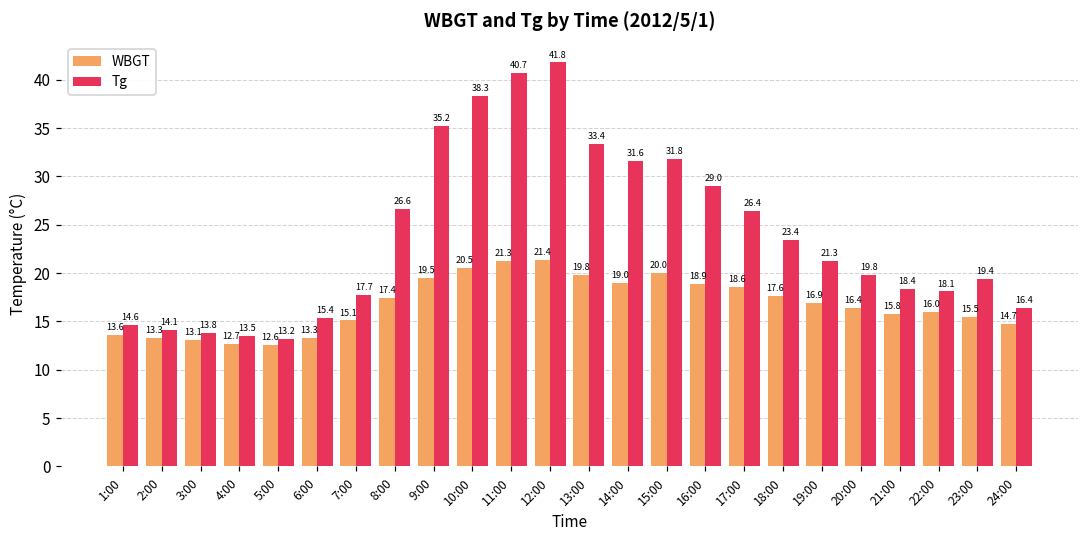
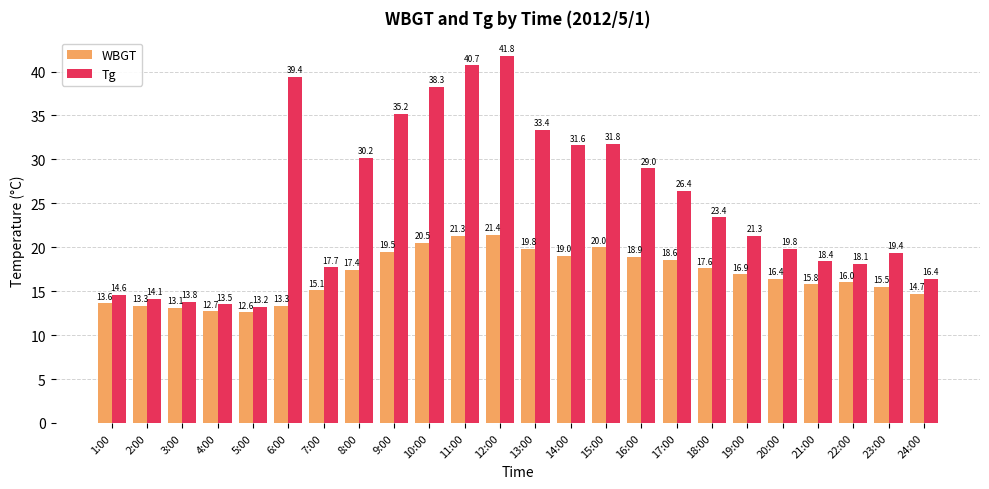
  {
    "WBGT": {
      "1:00": 13.6,
      "2:00": 13.3,
      "3:00": 13.1,
      "4:00": 12.7,
      "5:00": 12.6,
      "6:00": 13.3,
      "7:00": 15.1,
      "8:00": 17.4,
      "9:00": 19.5,
      "10:00": 20.5,
      "11:00": 21.3,
      "12:00": 21.4,
      "13:00": 19.8,
      "14:00": 19.0,
      "15:00": 20.0,
      "16:00": 18.9,
      "17:00": 18.6,
      "18:00": 17.6,
      "19:00": 16.9,
      "20:00": 16.4,
      "21:00": 15.8,
      "22:00": 16.0,
      "23:00": 15.5,
      "24:00": 14.7
    },
    "Tg": {
      "1:00": 14.6,
      "2:00": 14.1,
      "3:00": 13.8,
      "4:00": 13.5,
      "5:00": 13.2,
-     "6:00": 15.4,
+     "6:00": 39.4,
      "7:00": 17.7,
-     "8:00": 26.6,
+     "8:00": 30.2,
      "9:00": 35.2,
      "10:00": 38.3,
      "11:00": 40.7,
      "12:00": 41.8,
      "13:00": 33.4,
      "14:00": 31.6,
      "15:00": 31.8,
      "16:00": 29.0,
      "17:00": 26.4,
      "18:00": 23.4,
      "19:00": 21.3,
      "20:00": 19.8,
      "21:00": 18.4,
      "22:00": 18.1,
      "23:00": 19.4,
      "24:00": 16.4
    }
  }
